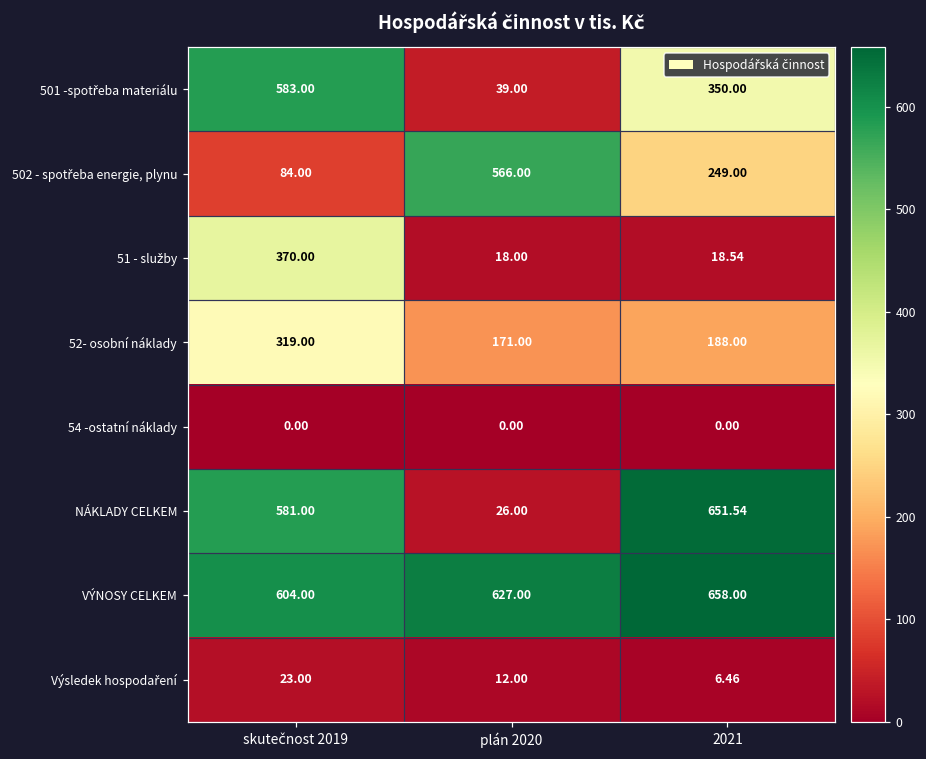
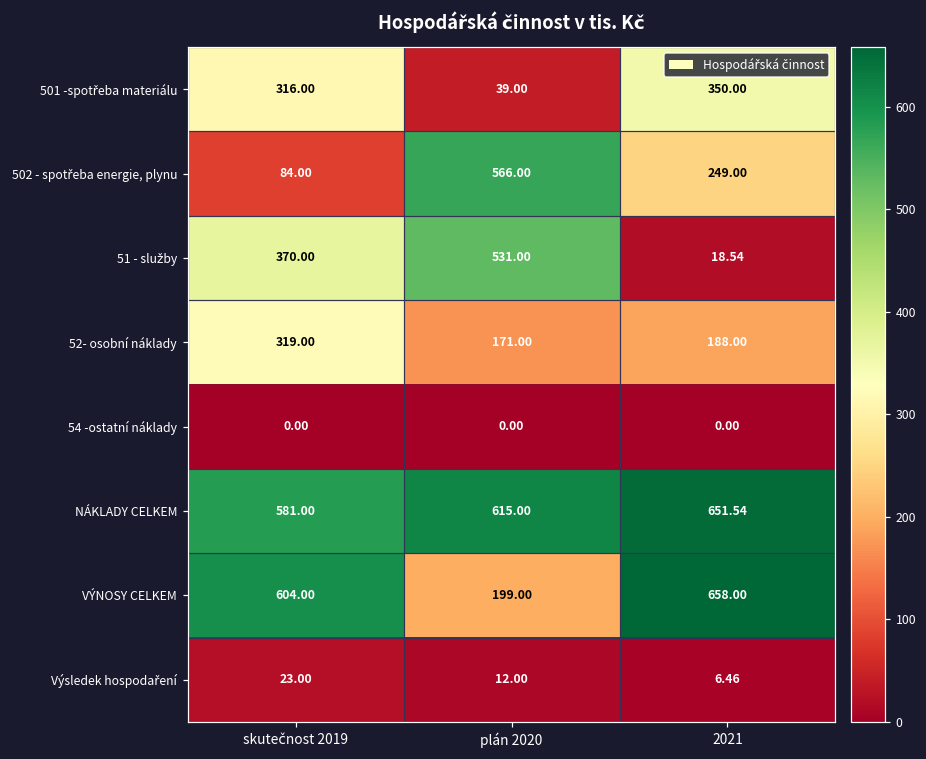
  {
    "501 -spotřeba materiálu": {
-     "skutečnost 2019": 583.00,
+     "skutečnost 2019": 316.00,
      "plán 2020": 39.00,
      "2021": 350.00
    },
    "502 - spotřeba energie, plynu": {
      "skutečnost 2019": 84.00,
      "plán 2020": 566.00,
      "2021": 249.00
    },
    "51 - služby": {
      "skutečnost 2019": 370.00,
-     "plán 2020": 18.00,
+     "plán 2020": 531.00,
      "2021": 18.54
    },
    "52- osobní náklady": {
      "skutečnost 2019": 319.00,
      "plán 2020": 171.00,
      "2021": 188.00
    },
    "54 -ostatní náklady": {
      "skutečnost 2019": 0.00,
      "plán 2020": 0.00,
      "2021": 0.00
    },
    "NÁKLADY CELKEM": {
      "skutečnost 2019": 581.00,
-     "plán 2020": 26.00,
+     "plán 2020": 615.00,
      "2021": 651.54
    },
    "VÝNOSY CELKEM": {
      "skutečnost 2019": 604.00,
-     "plán 2020": 627.00,
+     "plán 2020": 199.00,
      "2021": 658.00
    },
    "Výsledek hospodaření": {
      "skutečnost 2019": 23.00,
      "plán 2020": 12.00,
      "2021": 6.46
    }
  }
